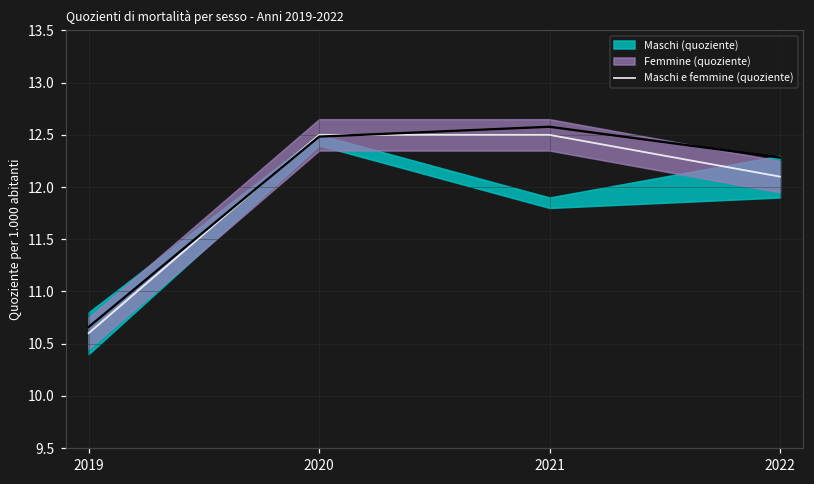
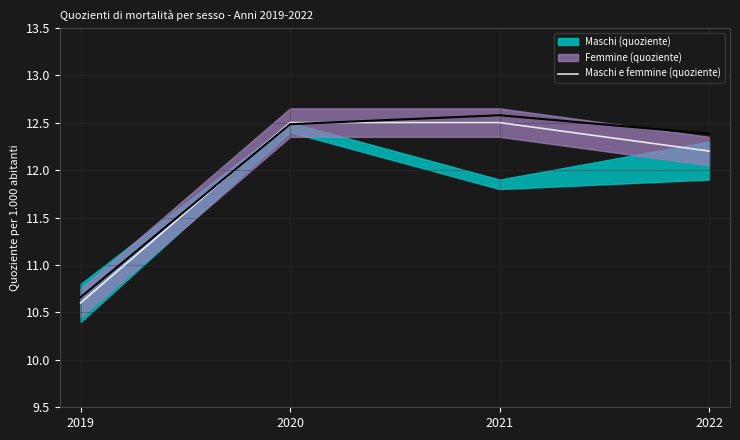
  {
    "Maschi e femmine (quoziente)": {
      "2019": 10.6,
      "2021": 12.5,
-     "2022": 12.1
+     "2022": 12.2
    }
  }
